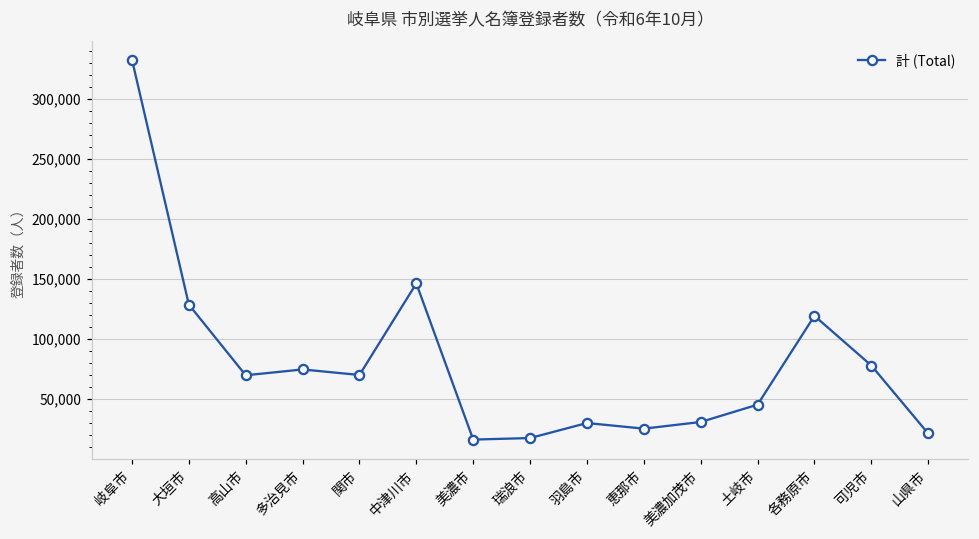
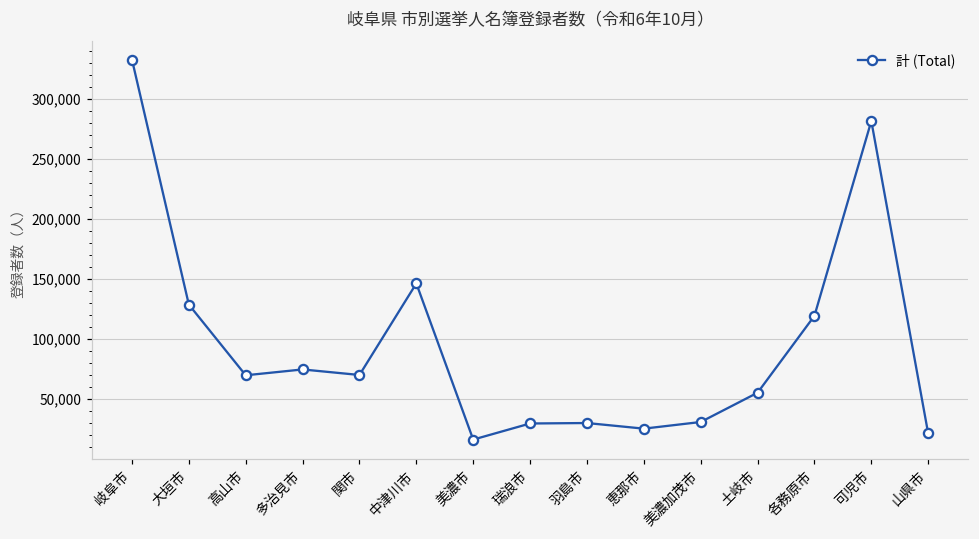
  {
    "岐阜市": "333,000",
    "大垣市": "129,000",
    "高山市": "70,000",
    "多治見市": "75,000",
    "関市": "70,000",
    "中津川市": "146,000",
    "美濃市": "16,000",
-   "瑞浪市": "17,000",
+   "瑞浪市": "30,000",
    "羽島市": "30,000",
    "恵那市": "25,000",
    "美濃加茂市": "31,000",
-   "土岐市": "45,000",
+   "土岐市": "55,000",
    "各務原市": "119,000",
-   "可児市": "78,000",
+   "可児市": "282,000",
    "山県市": "21,000"
  }
